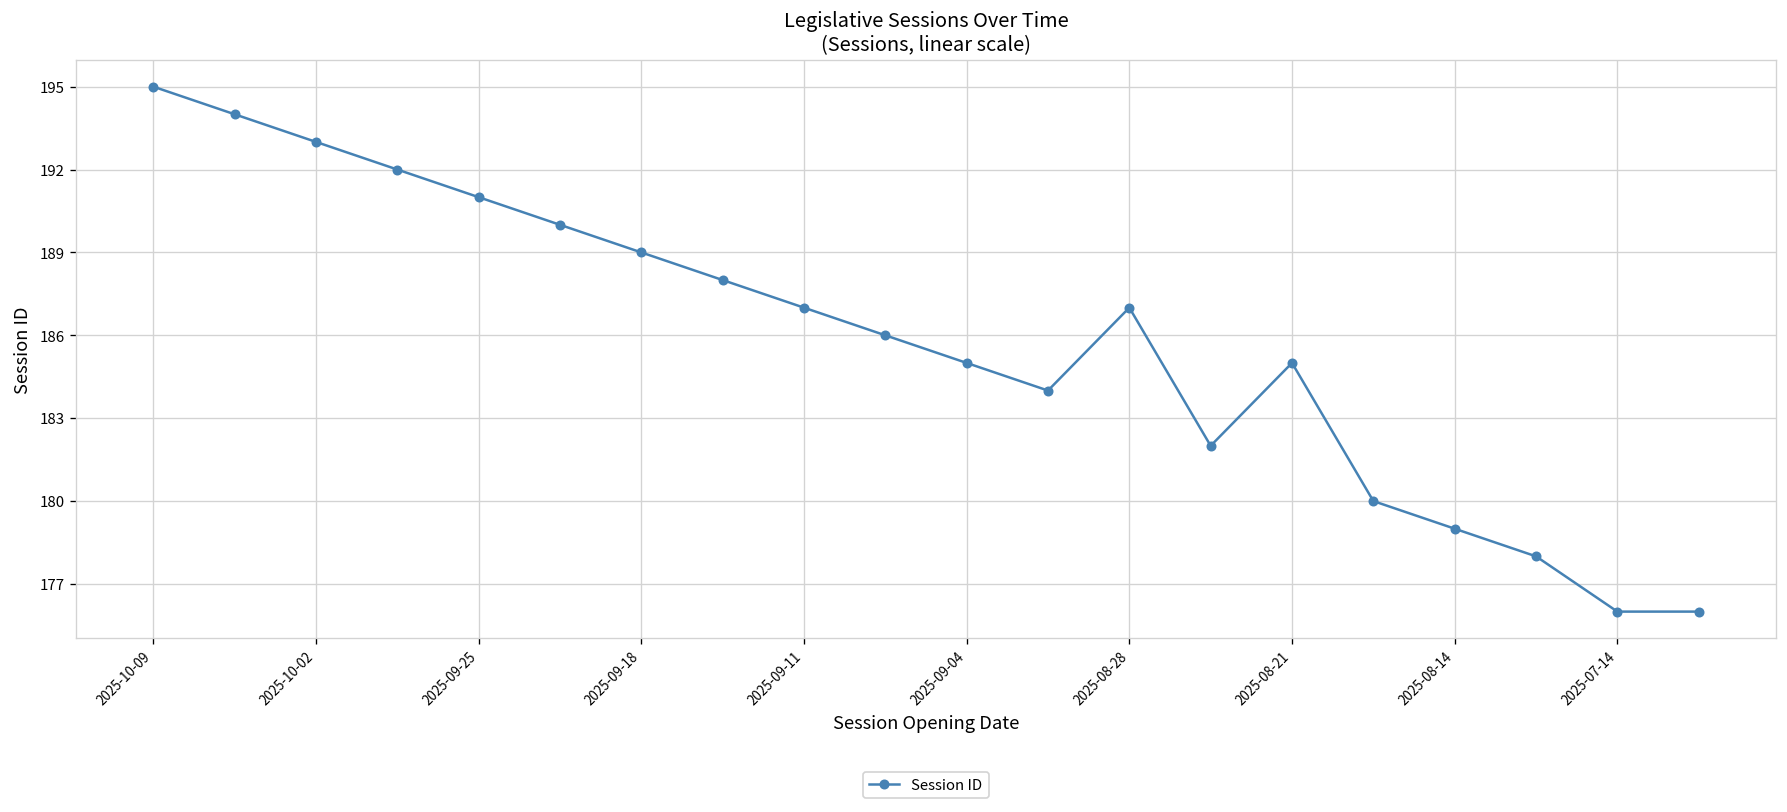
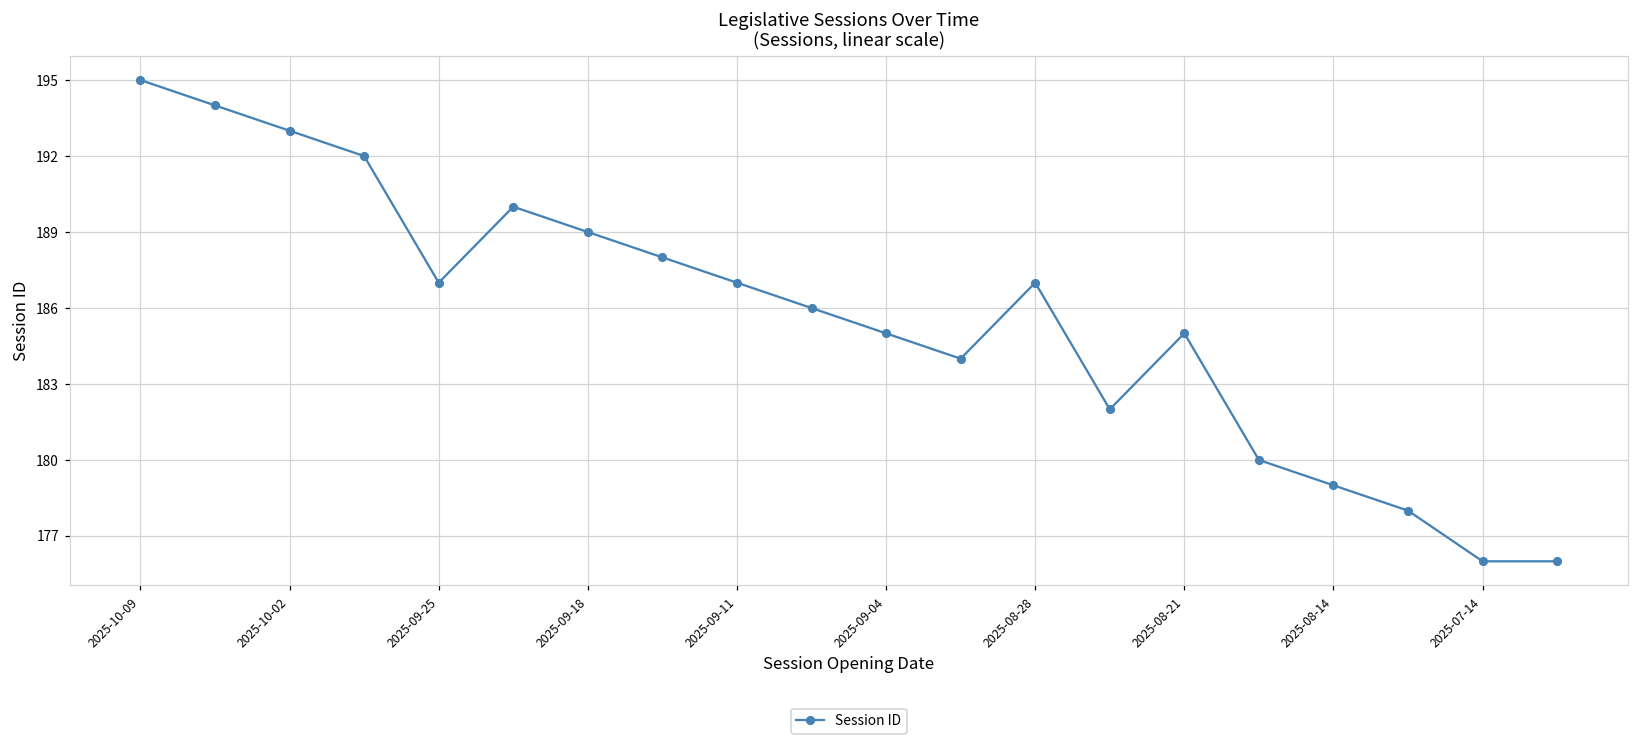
  {
    "2025-10-09": 195,
    "2025-10-02": 193,
-   "2025-09-25": 191,
+   "2025-09-25": 187,
    "2025-09-18": 189,
    "2025-09-11": 187,
    "2025-09-04": 185,
    "2025-08-28": 187,
    "2025-08-21": 185,
    "2025-08-14": 179,
    "2025-07-14": 176
  }
